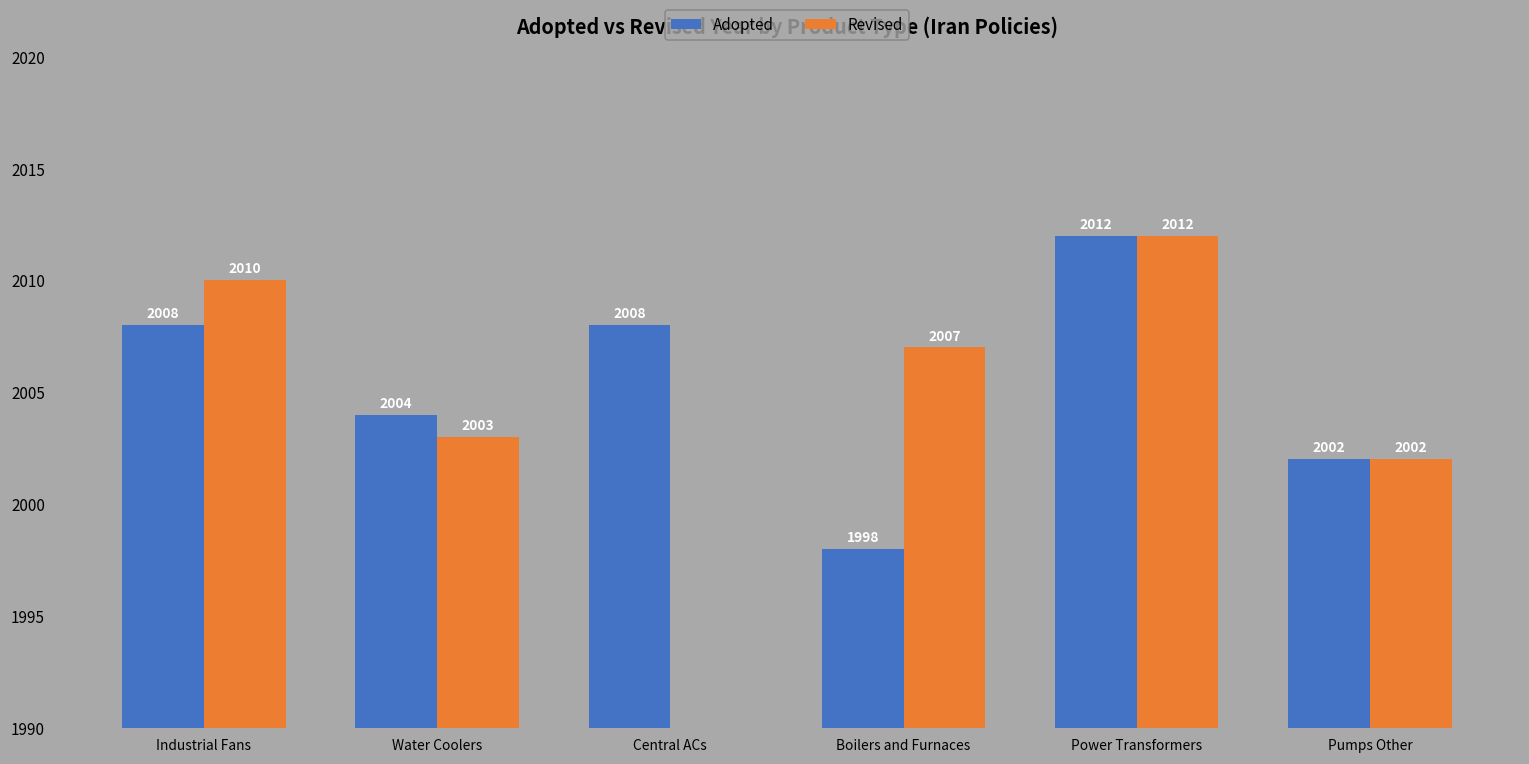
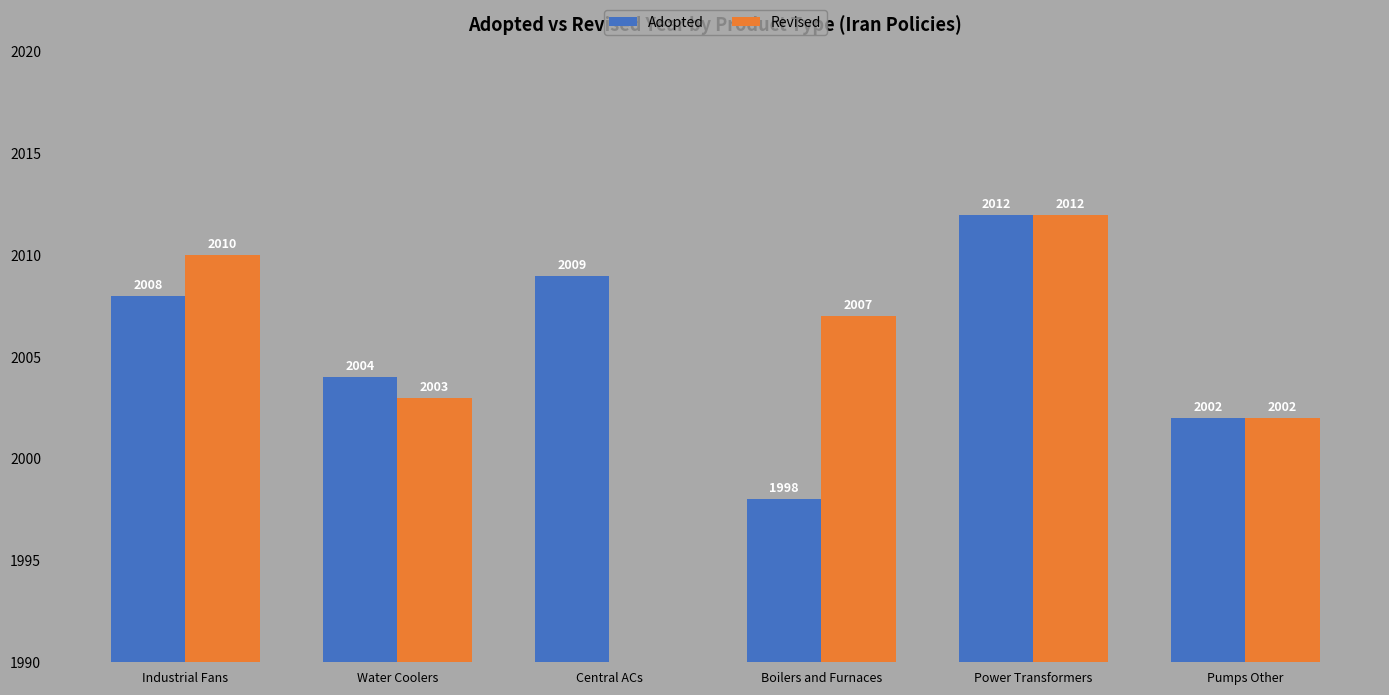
  {
    "Adopted": {
      "Industrial Fans": 2008,
      "Water Coolers": 2004,
-     "Central ACs": 2008,
+     "Central ACs": 2009,
      "Boilers and Furnaces": 1998,
      "Power Transformers": 2012,
      "Pumps Other": 2002
    }
  }
